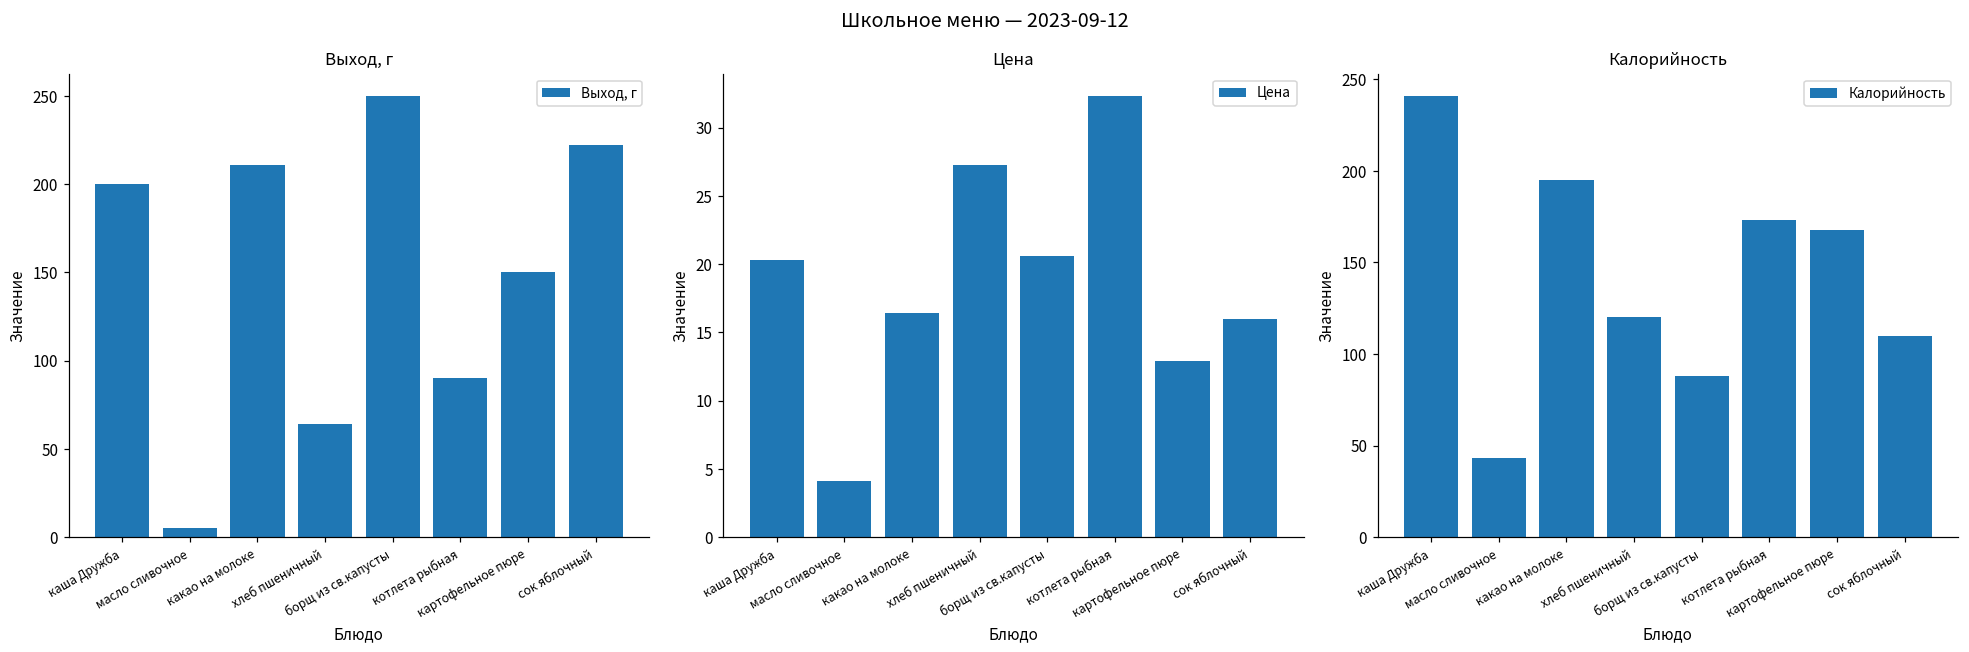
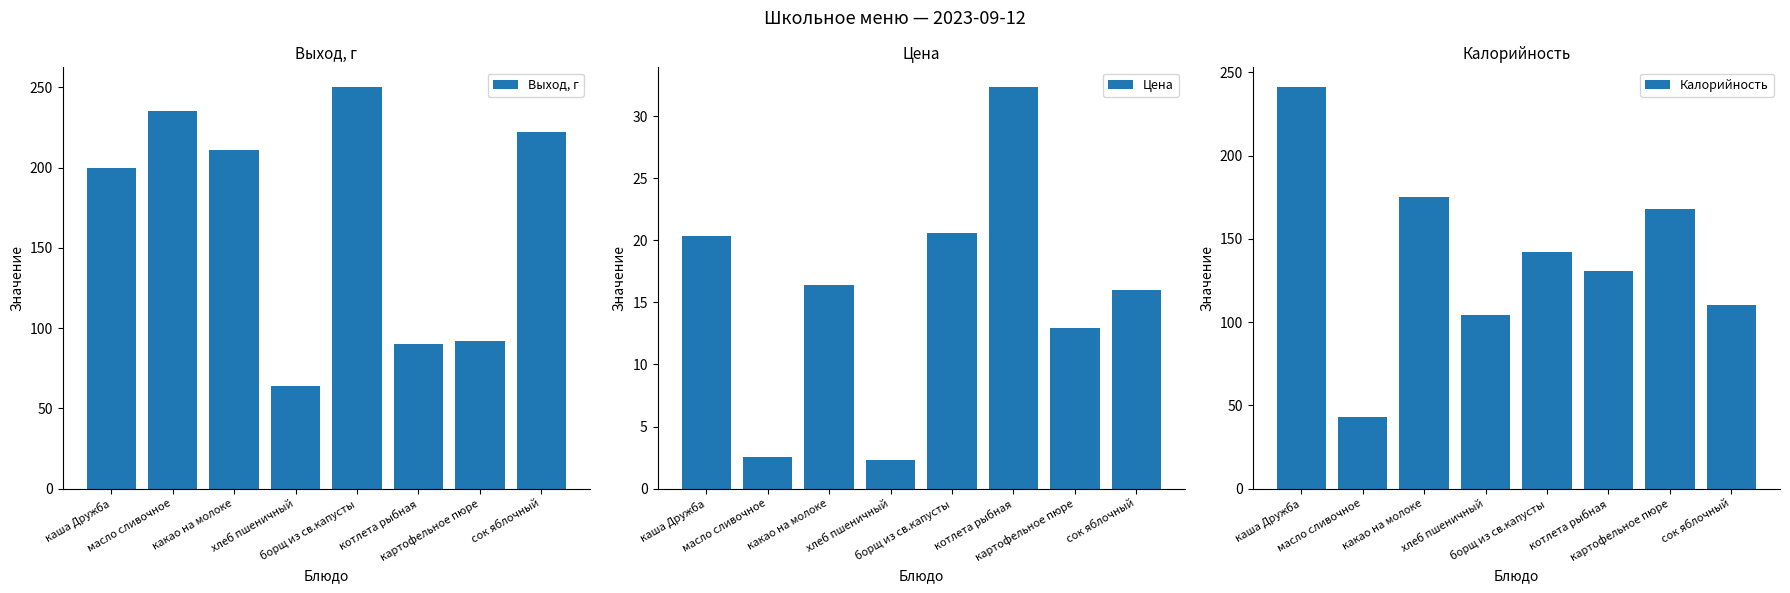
  {
    "Выход, г": {
      "каша Дружба": 200,
-     "масло сливочное": 5,
+     "масло сливочное": 235,
      "какао на молоке": 211,
      "хлеб пшеничный": 64,
      "борщ из св.капусты": 250,
      "котлета рыбная": 90,
-     "картофельное пюре": 150,
+     "картофельное пюре": 92,
      "сок яблочный": 222
    },
    "Цена": {
      "каша Дружба": 20.3,
-     "масло сливочное": 4.1,
+     "масло сливочное": 2.6,
      "какао на молоке": 16.4,
-     "хлеб пшеничный": 27.2,
+     "хлеб пшеничный": 2.3,
      "борщ из св.капусты": 20.6,
      "котлета рыбная": 32.3,
      "картофельное пюре": 12.9,
      "сок яблочный": 16.0
    },
    "Калорийность": {
      "каша Дружба": 241,
      "масло сливочное": 43,
-     "какао на молоке": 195,
-     "хлеб пшеничный": 120,
-     "борщ из св.капусты": 88,
-     "котлета рыбная": 173,
+     "какао на молоке": 175,
+     "хлеб пшеничный": 104,
+     "борщ из св.капусты": 142,
+     "котлета рыбная": 131,
      "картофельное пюре": 168,
      "сок яблочный": 110
    }
  }
